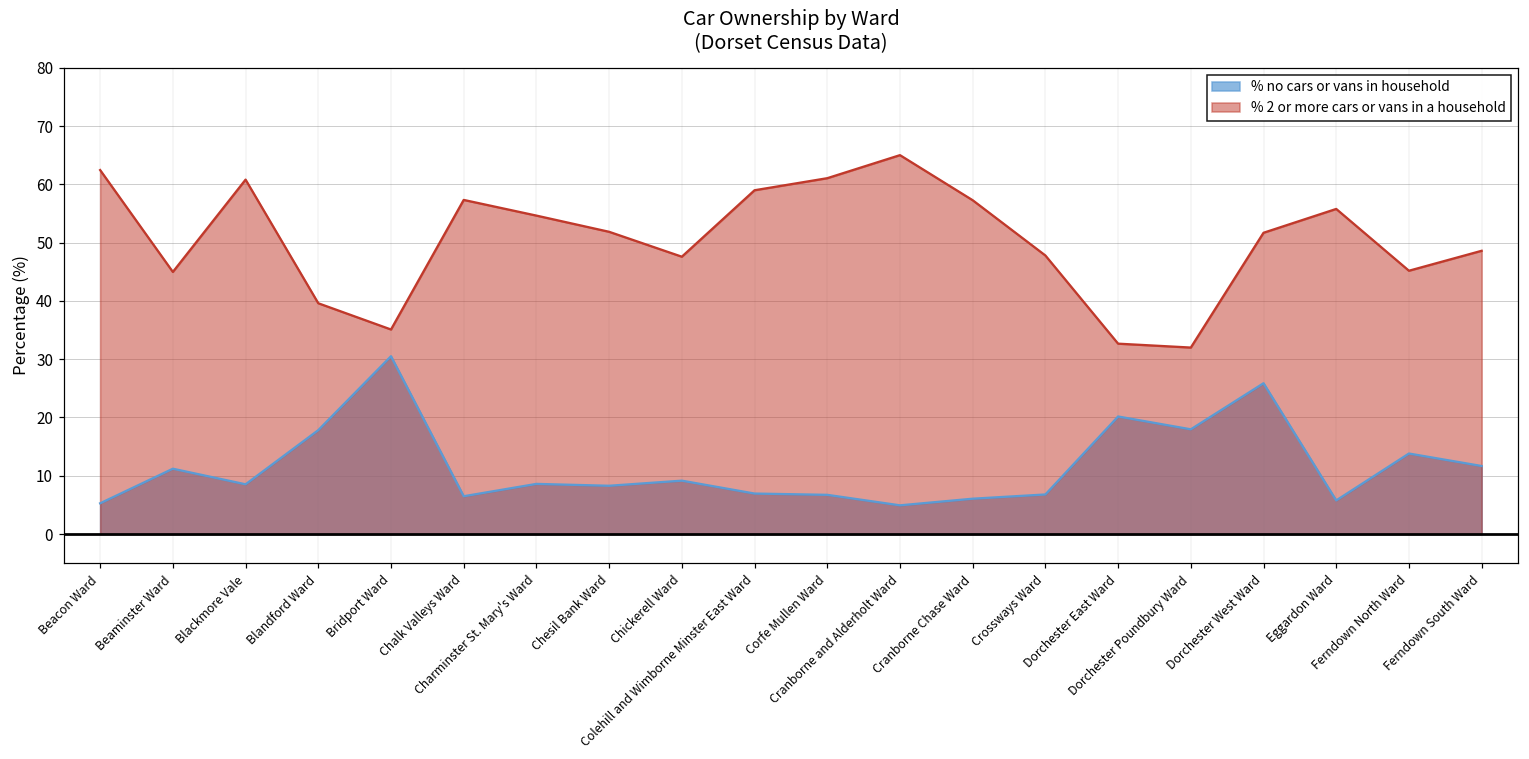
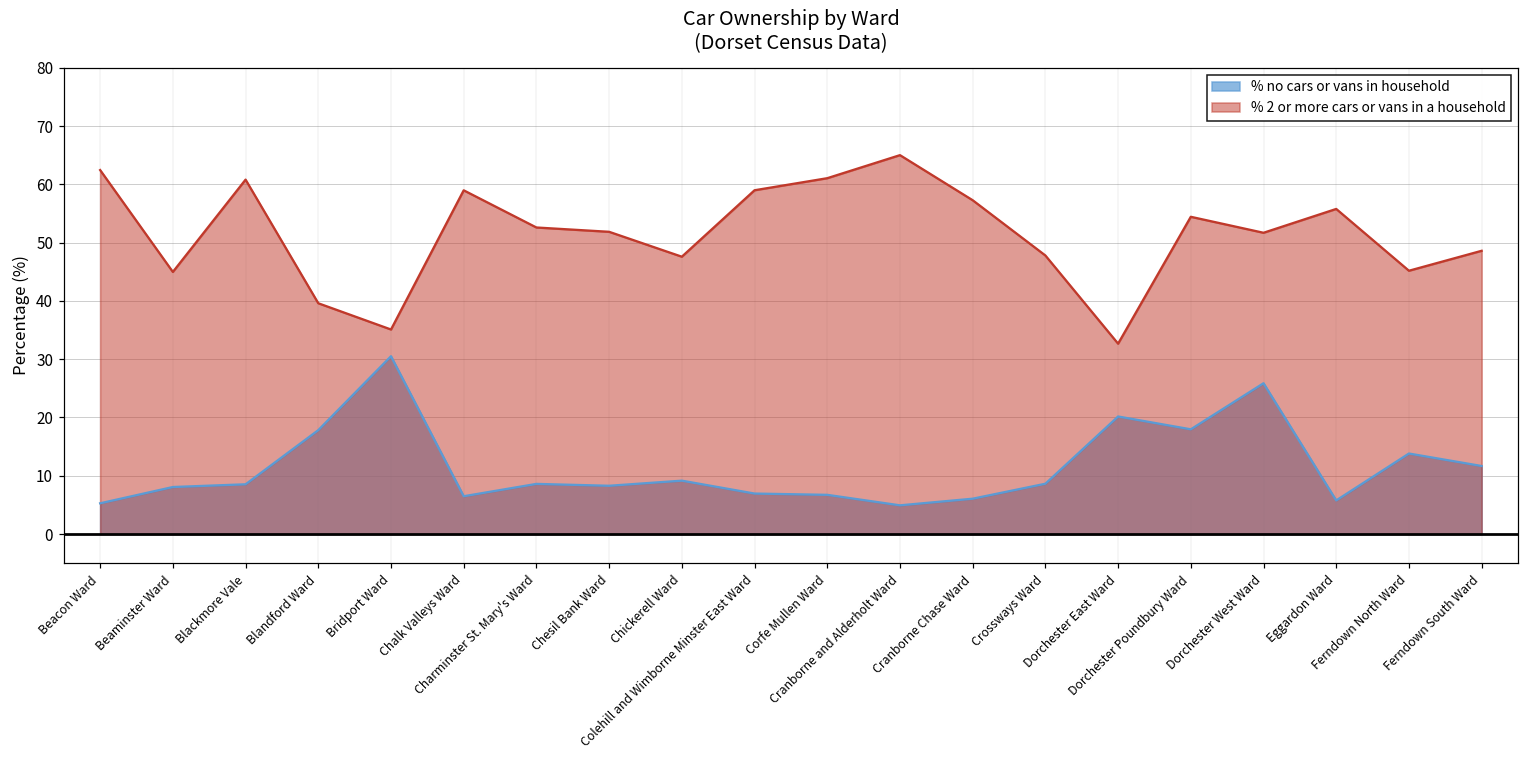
  {
    "% no cars or vans in household": {
      "Beacon Ward": 5,
-     "Beaminster Ward": 11,
+     "Beaminster Ward": 8,
      "Blackmore Vale": 9,
      "Blandford Ward": 18,
      "Bridport Ward": 31,
      "Chalk Valleys Ward": 6,
      "Charminster St. Mary's Ward": 9,
      "Chesil Bank Ward": 8,
      "Chickerell Ward": 9,
      "Colehill and Wimborne Minster East Ward": 7,
      "Corfe Mullen Ward": 7,
      "Cranborne and Alderholt Ward": 5,
      "Cranborne Chase Ward": 6,
-     "Crossways Ward": 7,
+     "Crossways Ward": 9,
      "Dorchester East Ward": 20,
      "Dorchester Poundbury Ward": 18,
      "Dorchester West Ward": 26,
      "Eggardon Ward": 6,
      "Ferndown North Ward": 14,
      "Ferndown South Ward": 12
    },
    "% 2 or more cars or vans in a household": {
      "Beacon Ward": 62,
      "Beaminster Ward": 45,
      "Blackmore Vale": 61,
      "Blandford Ward": 40,
      "Bridport Ward": 35,
-     "Chalk Valleys Ward": 57,
-     "Charminster St. Mary's Ward": 55,
+     "Chalk Valleys Ward": 59,
+     "Charminster St. Mary's Ward": 53,
      "Chesil Bank Ward": 52,
      "Chickerell Ward": 48,
      "Colehill and Wimborne Minster East Ward": 59,
      "Corfe Mullen Ward": 61,
      "Cranborne and Alderholt Ward": 65,
      "Cranborne Chase Ward": 57,
      "Crossways Ward": 48,
      "Dorchester East Ward": 33,
-     "Dorchester Poundbury Ward": 32,
+     "Dorchester Poundbury Ward": 54,
      "Dorchester West Ward": 52,
      "Eggardon Ward": 56,
      "Ferndown North Ward": 45,
      "Ferndown South Ward": 49
    }
  }
